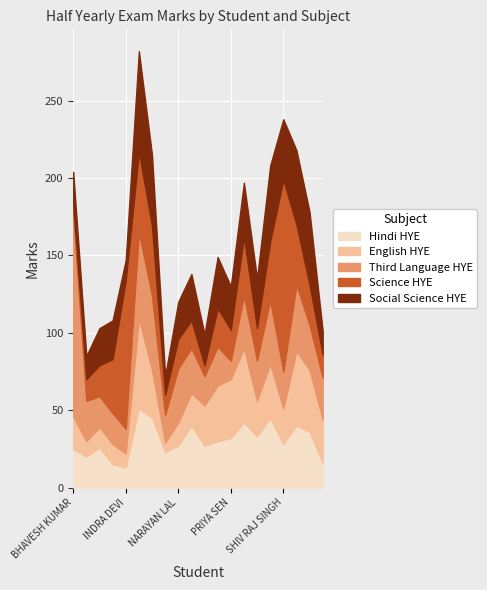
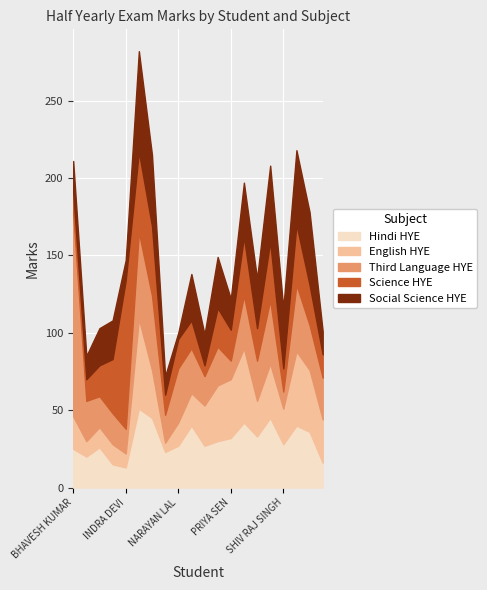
  {
    "Third Language HYE": {
-     "SHIV RAJ SINGH": 24
+     "SHIV RAJ SINGH": 11
    },
    "Science HYE": {
-     "BHAVESH KUMAR": 7,
-     "SHIV RAJ SINGH": 124
+     "BHAVESH KUMAR": 14,
+     "SHIV RAJ SINGH": 15
    },
    "Social Science HYE": {
      "BHAVESH KUMAR": 20,
      "INDRA DEVI": 13,
-     "NARAYAN LAL": 24,
-     "PRIYA SEN": 28,
+     "NARAYAN LAL": 4,
+     "PRIYA SEN": 20,
      "SHIV RAJ SINGH": 39
    }
  }
